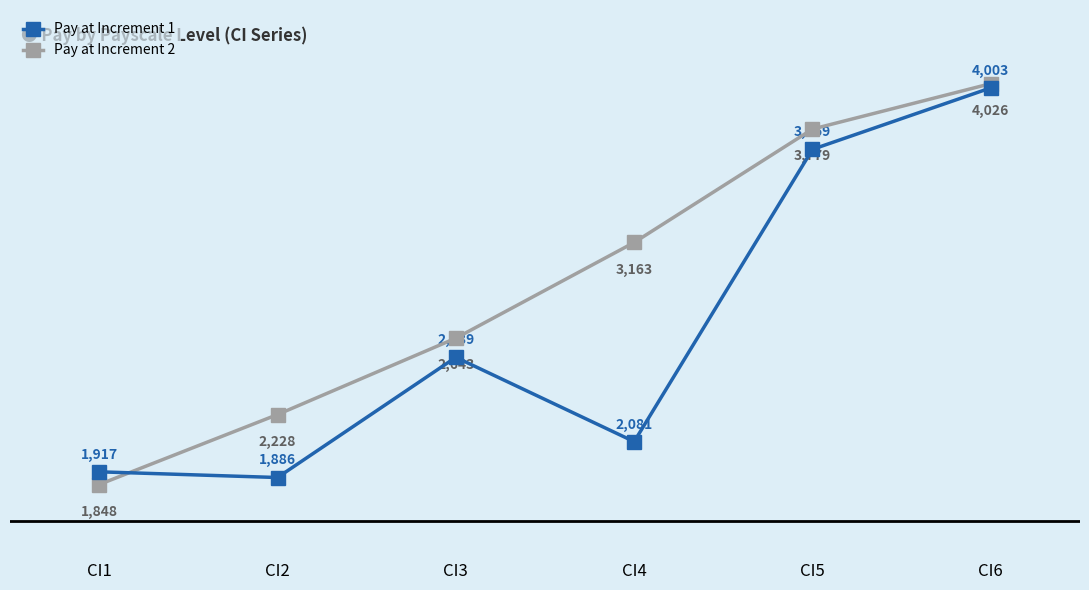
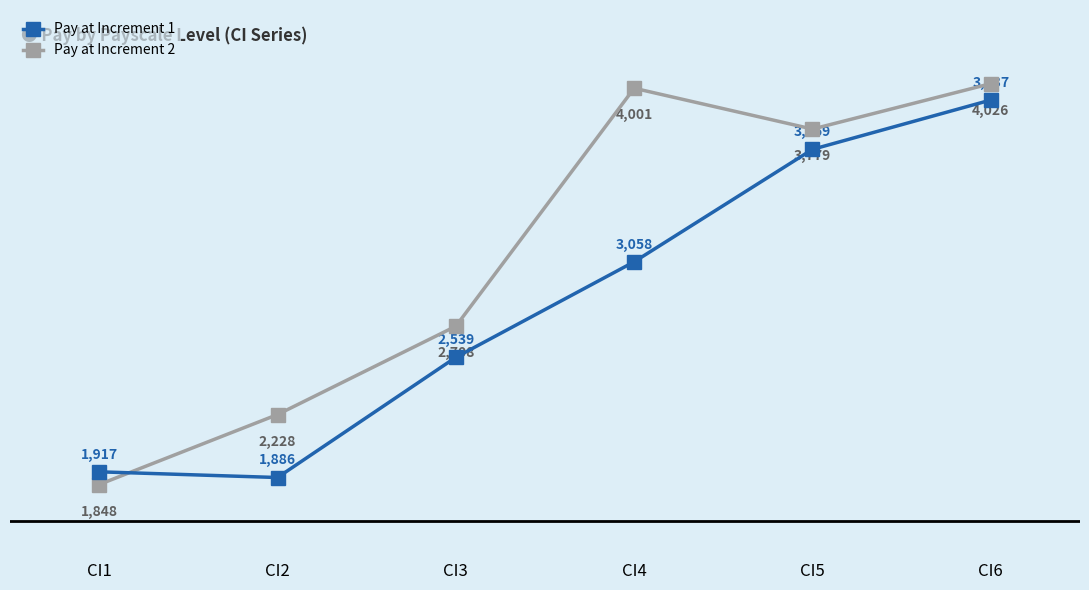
  {
    "Pay at Increment 1": {
      "CI1": "1,917",
      "CI2": "1,886",
      "CI3": "2,539",
-     "CI4": "2,081",
-     "CI6": "4,003"
+     "CI4": "3,058",
+     "CI6": "3,937"
    },
    "Pay at Increment 2": {
      "CI1": "1,848",
      "CI2": "2,228",
-     "CI3": "2,643",
-     "CI4": "3,163",
+     "CI3": "2,708",
+     "CI4": "4,001",
      "CI6": "4,026"
    }
  }
